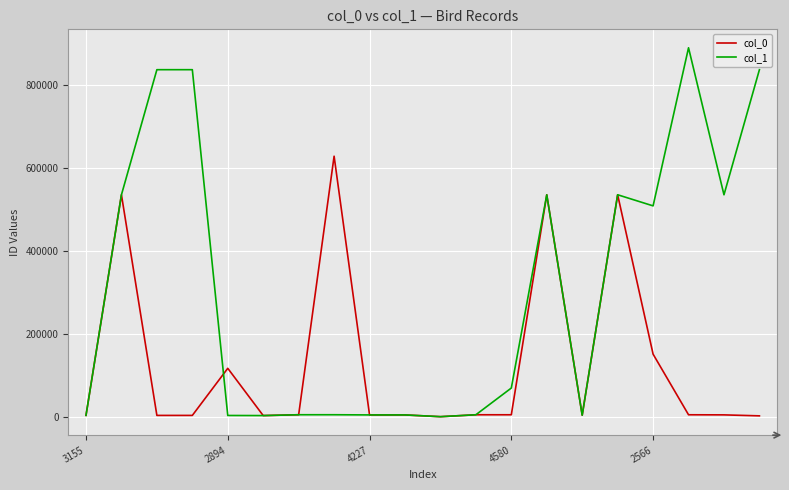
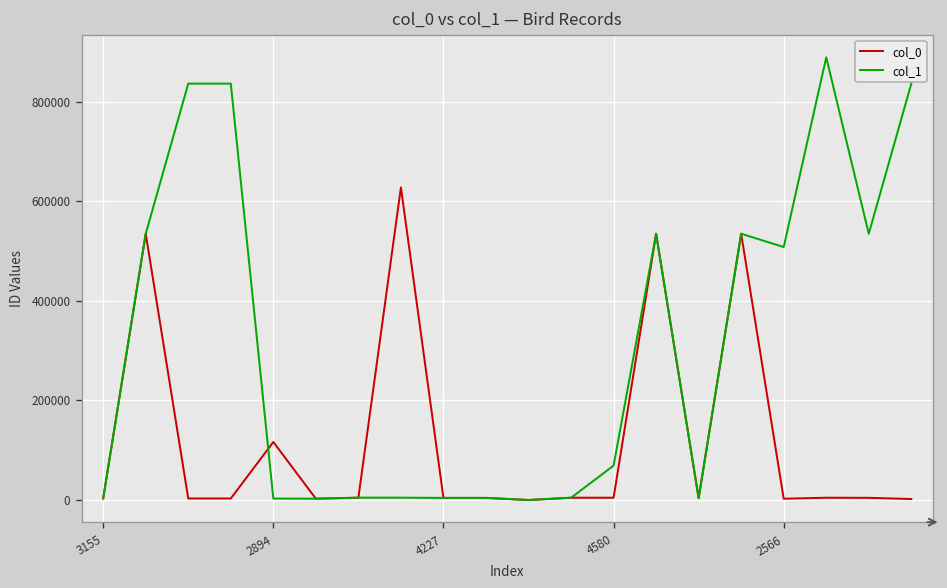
  {
    "col_0": {
      "2894": 120000,
      "4580": 0,
-     "2566": 150000
+     "2566": 0
    },
    "col_1": {
      "2894": 0,
      "4580": 70000,
      "2566": 510000
    }
  }
